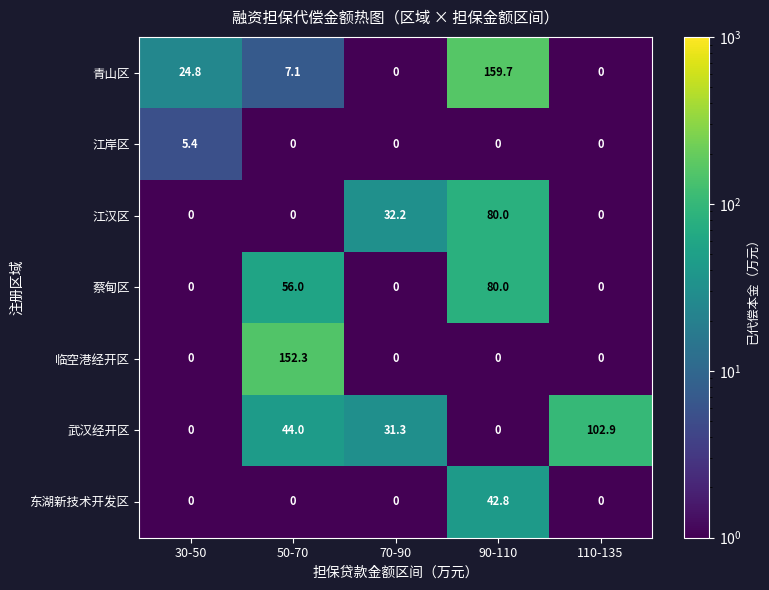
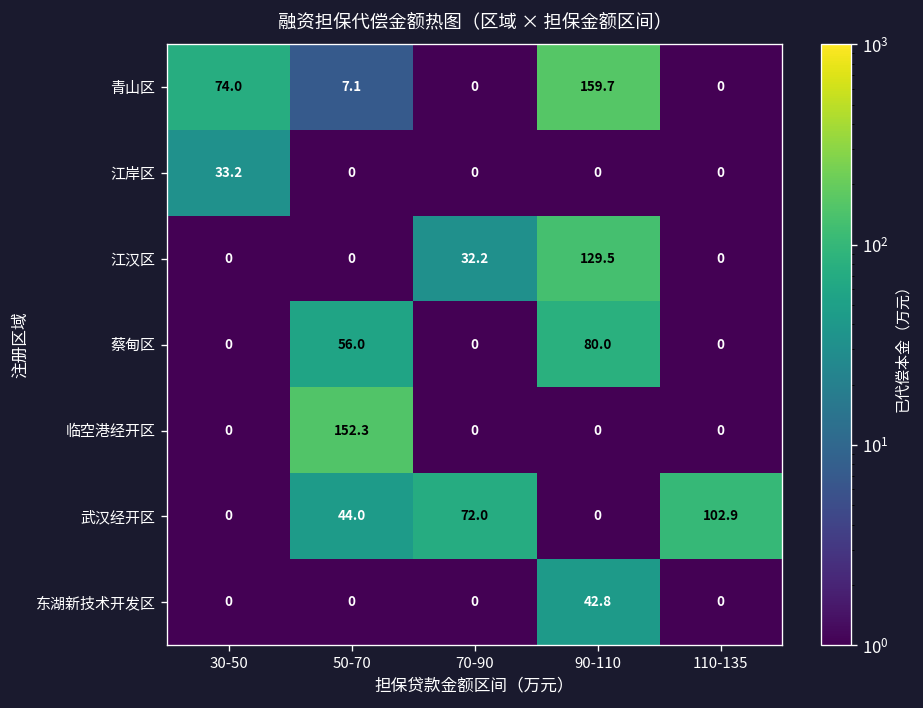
  {
    "青山区": {
-     "30-50": 24.8,
+     "30-50": 74.0,
      "50-70": 7.1,
      "70-90": 0,
      "90-110": 159.7,
      "110-135": 0
    },
    "江岸区": {
-     "30-50": 5.4,
+     "30-50": 33.2,
      "50-70": 0,
      "70-90": 0,
      "90-110": 0,
      "110-135": 0
    },
    "江汉区": {
      "30-50": 0,
      "50-70": 0,
      "70-90": 32.2,
-     "90-110": 80.0,
+     "90-110": 129.5,
      "110-135": 0
    },
    "蔡甸区": {
      "30-50": 0,
      "50-70": 56.0,
      "70-90": 0,
      "90-110": 80.0,
      "110-135": 0
    },
    "临空港经开区": {
      "30-50": 0,
      "50-70": 152.3,
      "70-90": 0,
      "90-110": 0,
      "110-135": 0
    },
    "武汉经开区": {
      "30-50": 0,
      "50-70": 44.0,
-     "70-90": 31.3,
+     "70-90": 72.0,
      "90-110": 0,
      "110-135": 102.9
    },
    "东湖新技术开发区": {
      "30-50": 0,
      "50-70": 0,
      "70-90": 0,
      "90-110": 42.8,
      "110-135": 0
    }
  }
